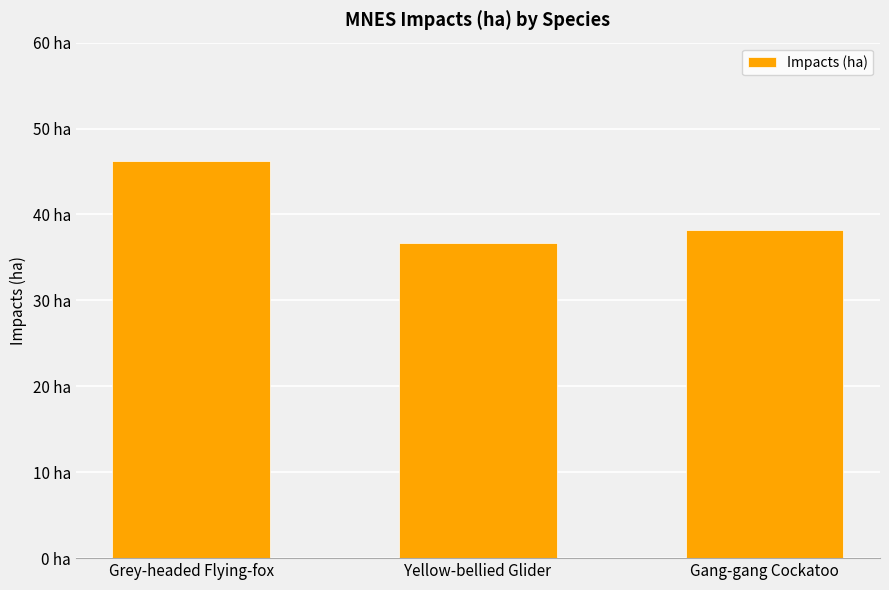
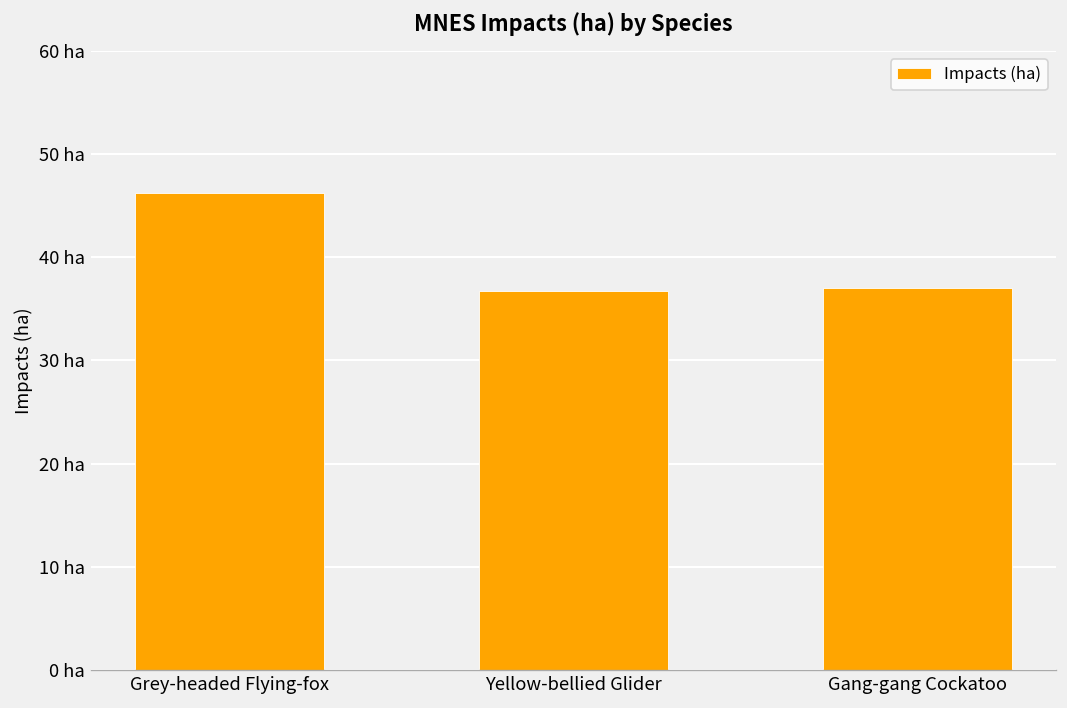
  {
    "Grey-headed Flying-fox": "46 ha",
    "Yellow-bellied Glider": "37 ha",
-   "Gang-gang Cockatoo": "38 ha"
+   "Gang-gang Cockatoo": "37 ha"
  }
